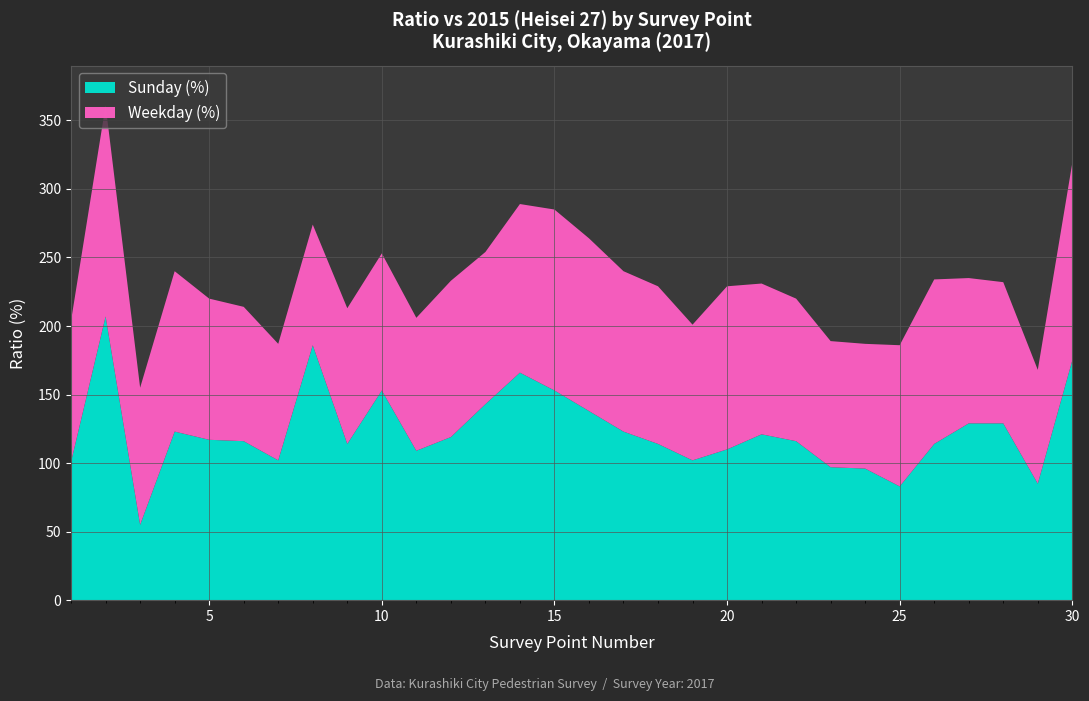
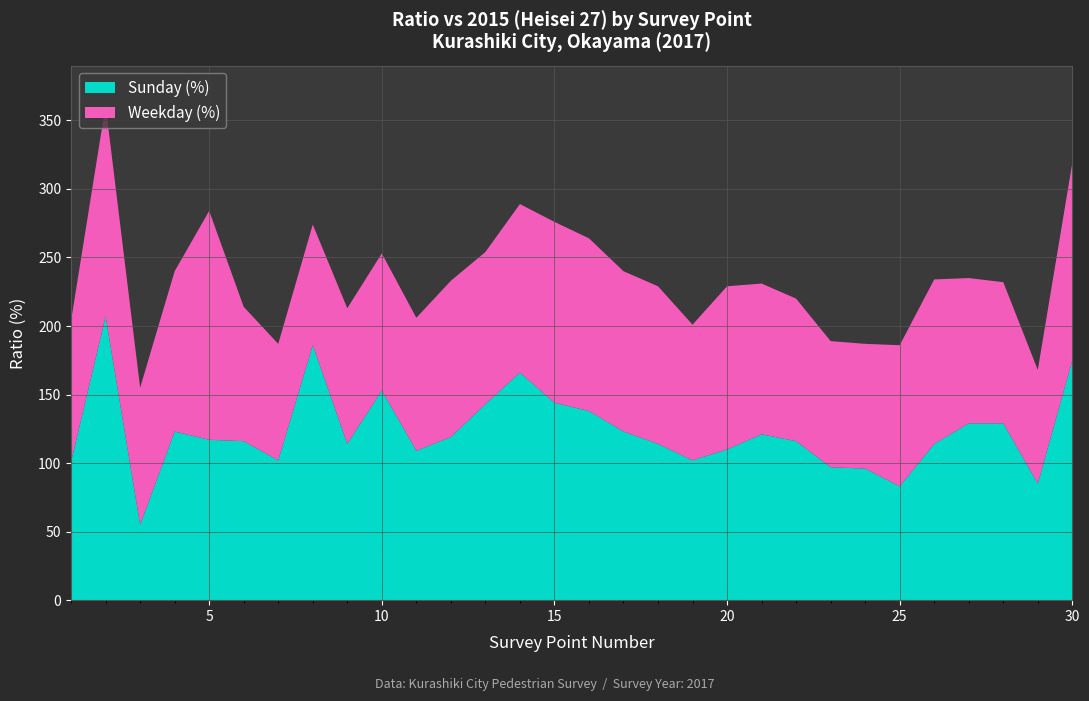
  {
    "Sunday (%)": {
      "5": 117,
      "10": 153,
-     "15": 153,
+     "15": 144,
      "20": 110,
      "25": 83,
      "30": 175
    },
    "Weekday (%)": {
-     "5": 103,
+     "5": 167,
      "10": 100,
      "15": 132,
      "20": 119,
      "25": 103,
      "30": 144
    }
  }
